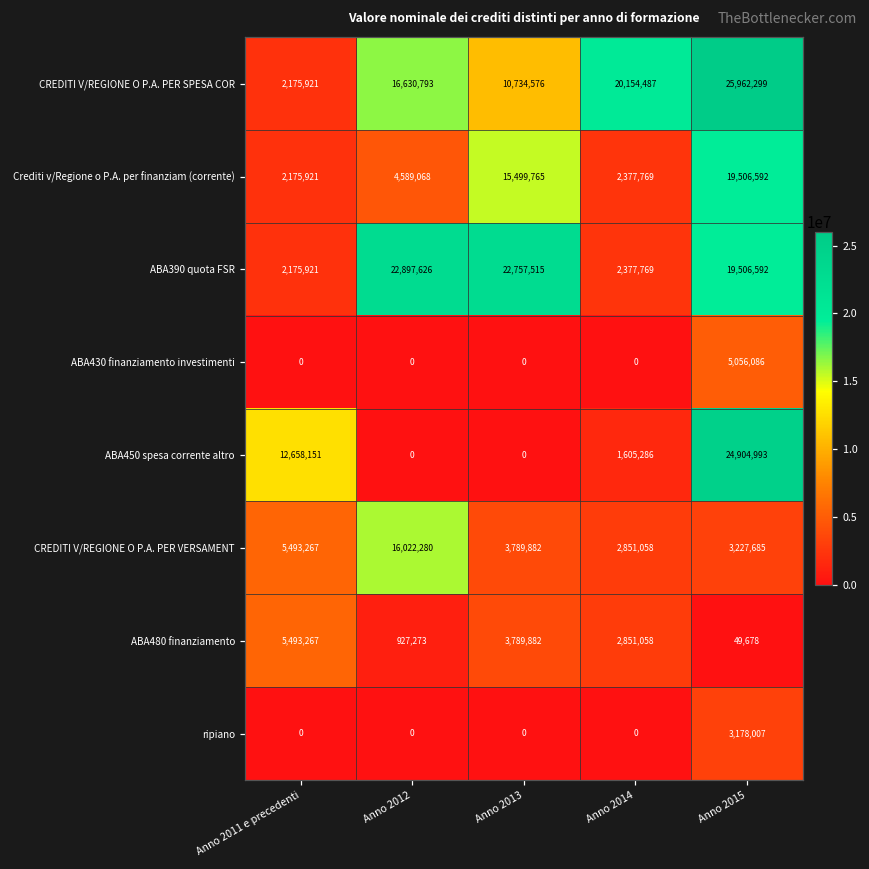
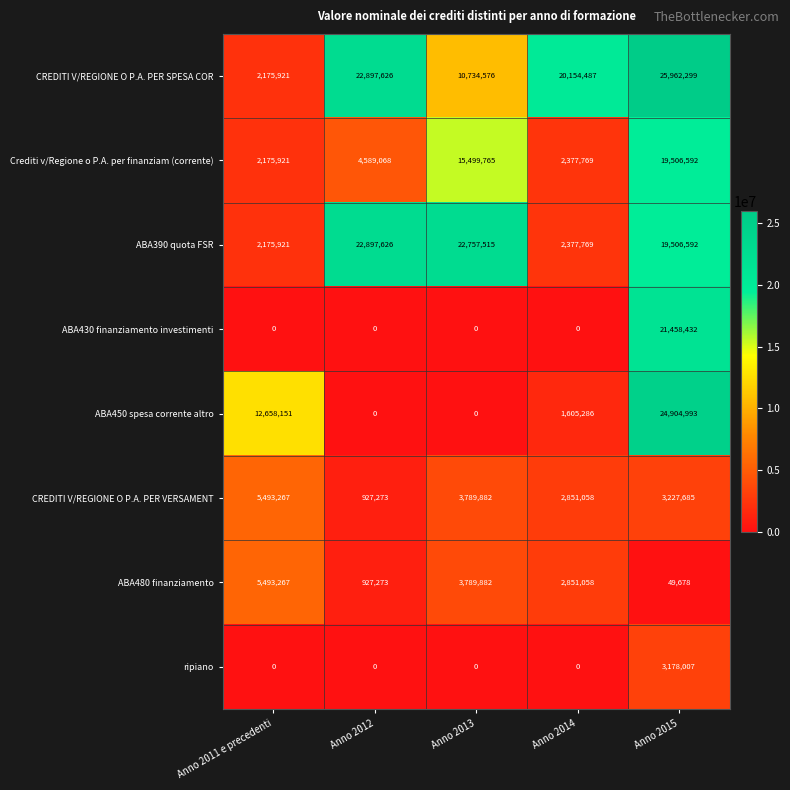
  {
    "CREDITI V/REGIONE O P.A. PER SPESA COR": {
      "Anno 2011 e precedenti": "2,175,921",
-     "Anno 2012": "16,630,793",
+     "Anno 2012": "22,897,626",
      "Anno 2013": "10,734,576",
      "Anno 2014": "20,154,487",
      "Anno 2015": "25,962,299"
    },
    "Crediti v/Regione o P.A. per finanziam (corrente)": {
      "Anno 2011 e precedenti": "2,175,921",
      "Anno 2012": "4,589,068",
      "Anno 2013": "15,499,765",
      "Anno 2014": "2,377,769",
      "Anno 2015": "19,506,592"
    },
    "ABA390 quota FSR": {
      "Anno 2011 e precedenti": "2,175,921",
      "Anno 2012": "22,897,626",
      "Anno 2013": "22,757,515",
      "Anno 2014": "2,377,769",
      "Anno 2015": "19,506,592"
    },
    "ABA430 finanziamento investimenti": {
      "Anno 2011 e precedenti": "0",
      "Anno 2012": "0",
      "Anno 2013": "0",
      "Anno 2014": "0",
-     "Anno 2015": "5,056,086"
+     "Anno 2015": "21,458,432"
    },
    "ABA450 spesa corrente altro": {
      "Anno 2011 e precedenti": "12,658,151",
      "Anno 2012": "0",
      "Anno 2013": "0",
      "Anno 2014": "1,605,286",
      "Anno 2015": "24,904,993"
    },
    "CREDITI V/REGIONE O P.A. PER VERSAMENT": {
      "Anno 2011 e precedenti": "5,493,267",
-     "Anno 2012": "16,022,280",
+     "Anno 2012": "927,273",
      "Anno 2013": "3,789,882",
      "Anno 2014": "2,851,058",
      "Anno 2015": "3,227,685"
    },
    "ABA480 finanziamento": {
      "Anno 2011 e precedenti": "5,493,267",
      "Anno 2012": "927,273",
      "Anno 2013": "3,789,882",
      "Anno 2014": "2,851,058",
      "Anno 2015": "49,678"
    },
    "ripiano": {
      "Anno 2011 e precedenti": "0",
      "Anno 2012": "0",
      "Anno 2013": "0",
      "Anno 2014": "0",
      "Anno 2015": "3,178,007"
    }
  }
